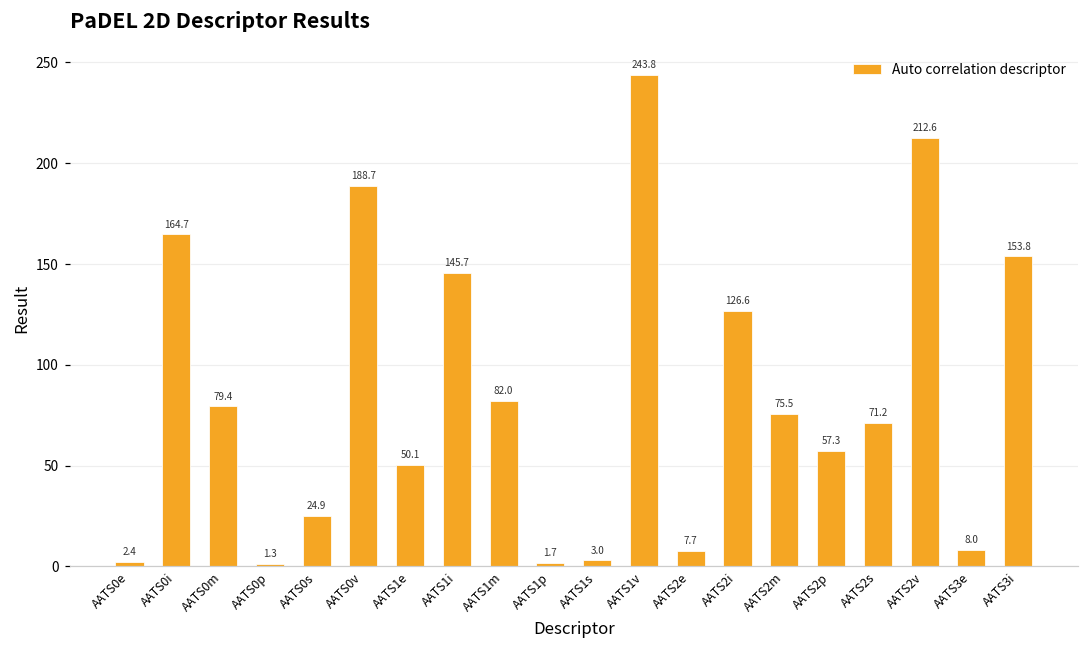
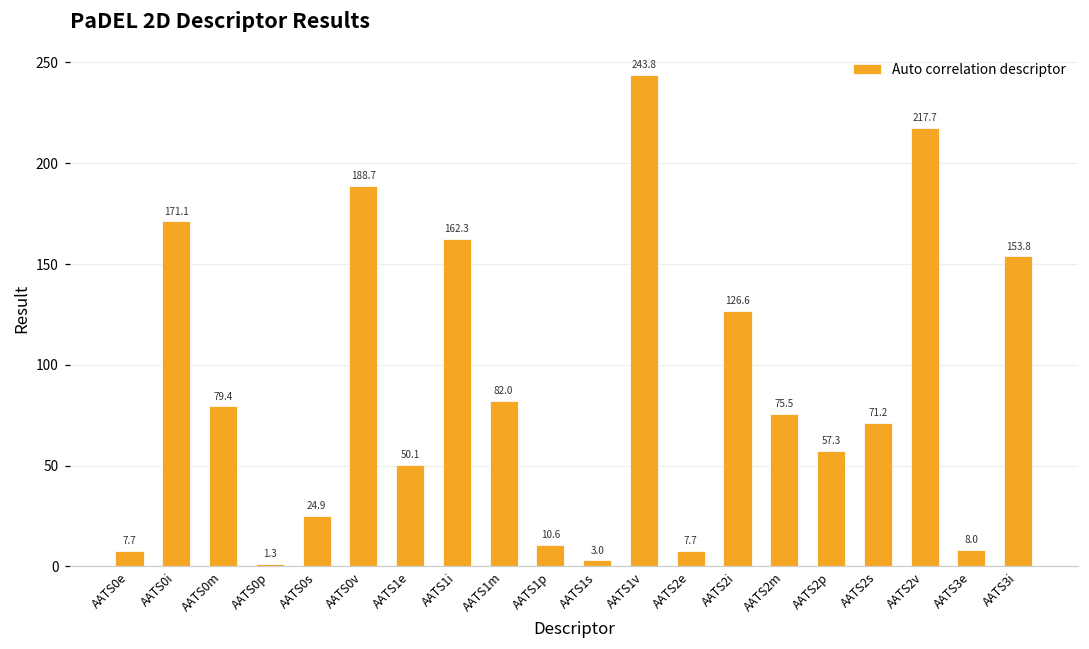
  {
-   "AATS0e": 2.4,
-   "AATS0i": 164.7,
+   "AATS0e": 7.7,
+   "AATS0i": 171.1,
    "AATS0m": 79.4,
    "AATS0p": 1.3,
    "AATS0s": 24.9,
    "AATS0v": 188.7,
    "AATS1e": 50.1,
-   "AATS1i": 145.7,
+   "AATS1i": 162.3,
    "AATS1m": 82.0,
-   "AATS1p": 1.7,
+   "AATS1p": 10.6,
    "AATS1s": 3.0,
    "AATS1v": 243.8,
    "AATS2e": 7.7,
    "AATS2i": 126.6,
    "AATS2m": 75.5,
    "AATS2p": 57.3,
    "AATS2s": 71.2,
-   "AATS2v": 212.6,
+   "AATS2v": 217.7,
    "AATS3e": 8.0,
    "AATS3i": 153.8
  }
